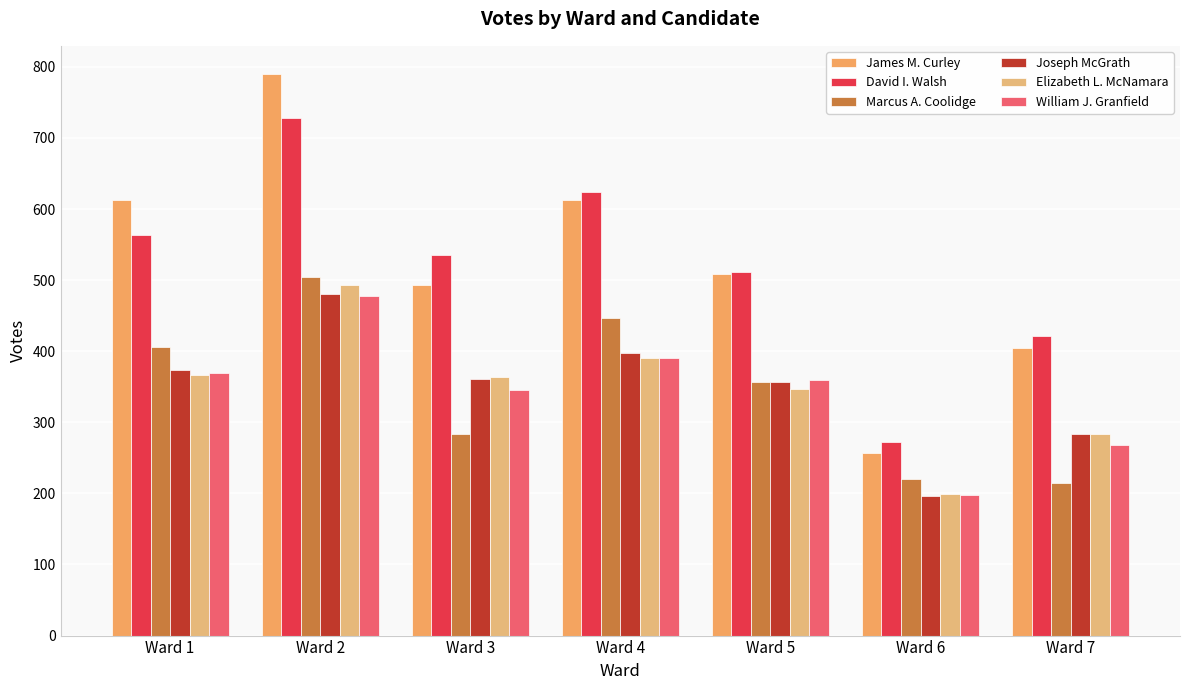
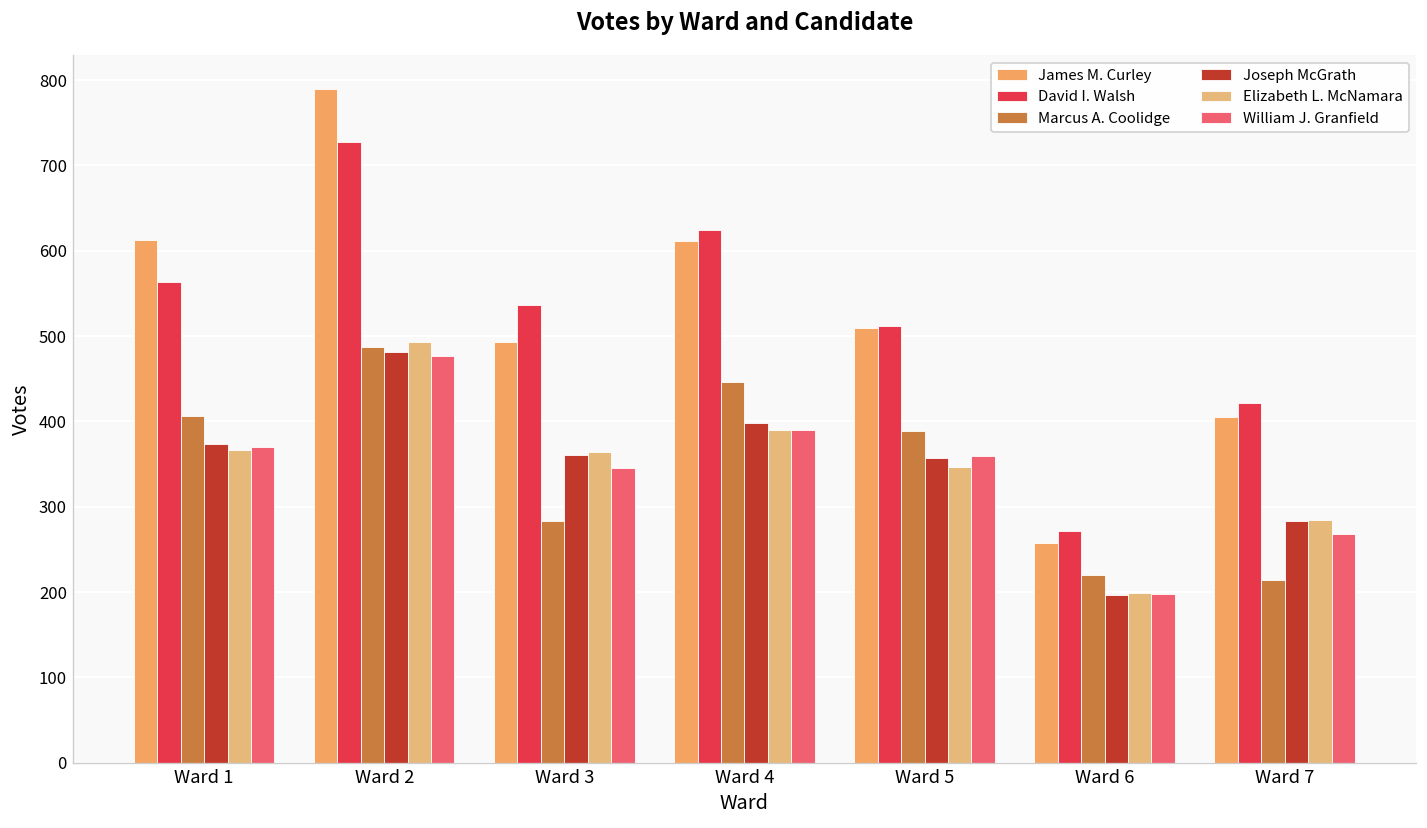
  {
    "Marcus A. Coolidge": {
      "Ward 1": 410,
-     "Ward 2": 510,
+     "Ward 2": 490,
      "Ward 3": 280,
      "Ward 4": 450,
-     "Ward 5": 360,
+     "Ward 5": 390,
      "Ward 6": 220,
      "Ward 7": 210
    }
  }
